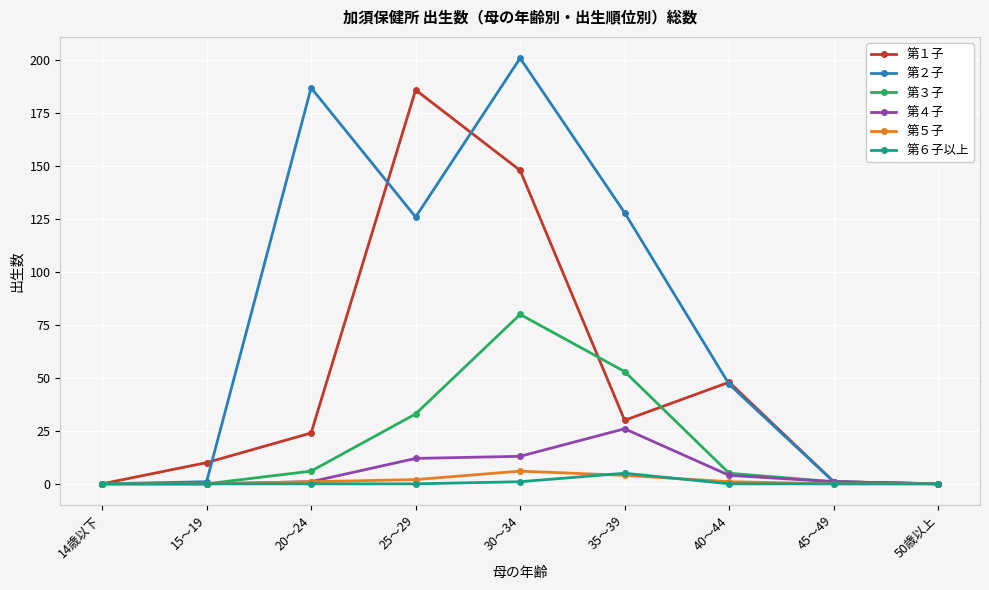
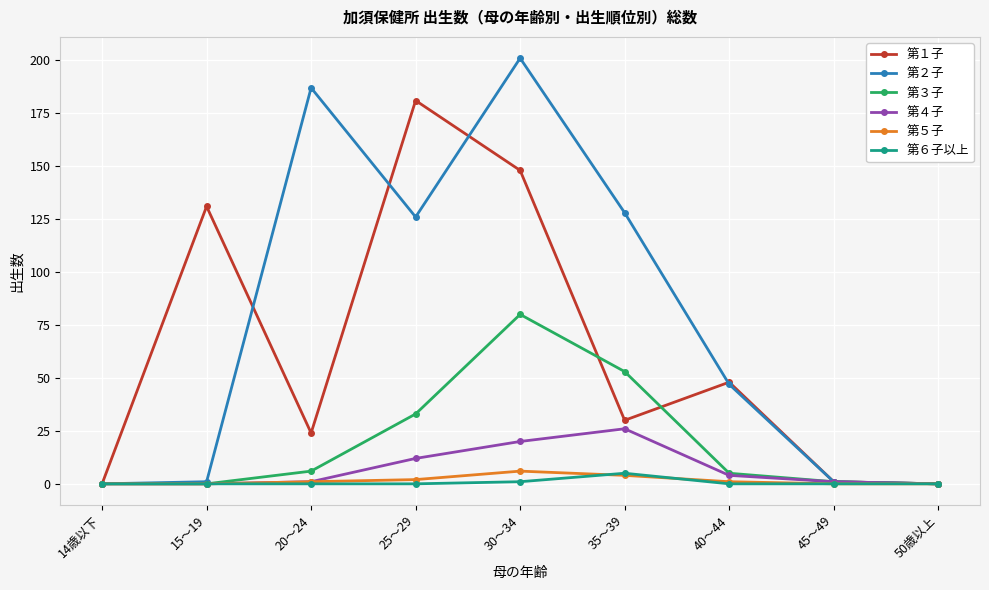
  {
    "第１子": {
-     "15～19": 10,
+     "15～19": 131,
      "20～24": 24,
-     "25～29": 186,
+     "25～29": 181,
      "30～34": 148,
      "35～39": 30
    },
    "第２子": {
      "20～24": 187,
      "25～29": 126,
      "30～34": 201,
      "35～39": 128
    },
    "第４子": {
      "25～29": 12,
-     "30～34": 13,
+     "30～34": 20,
      "35～39": 26
    },
    "第５子": {
      "25～29": 2,
      "30～34": 6
    }
  }
